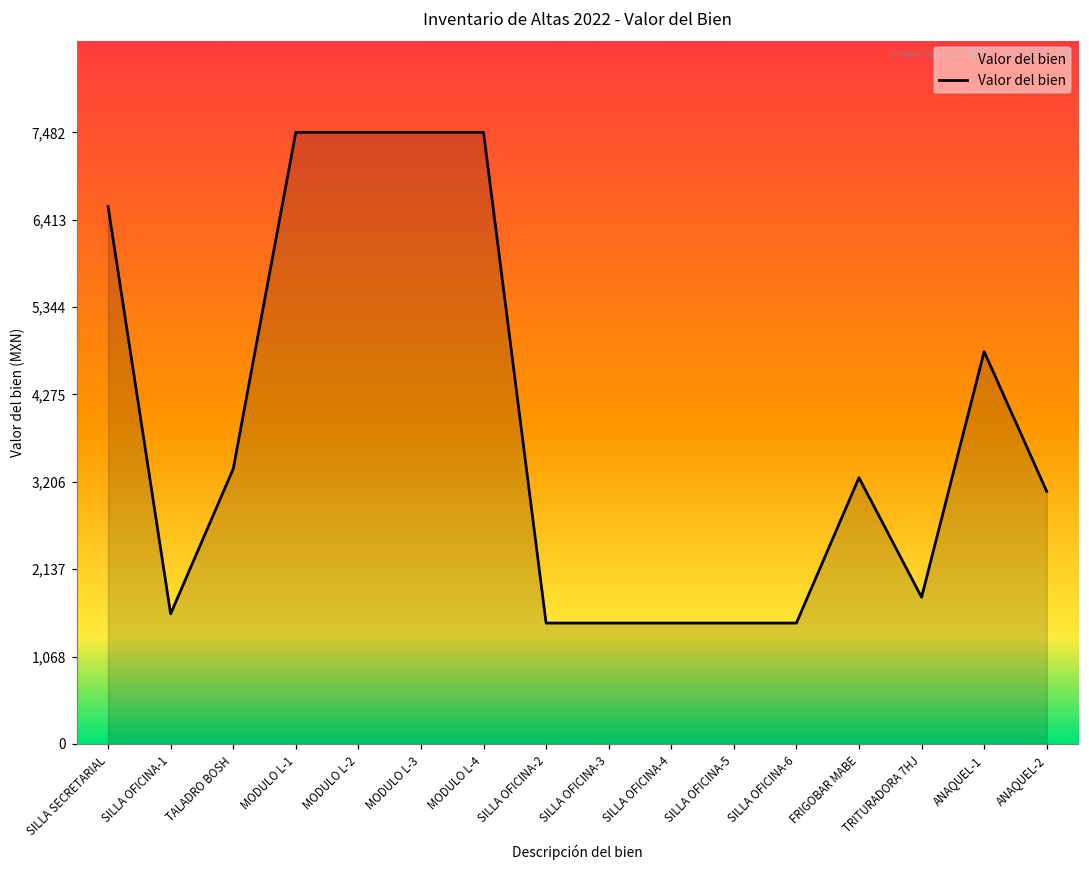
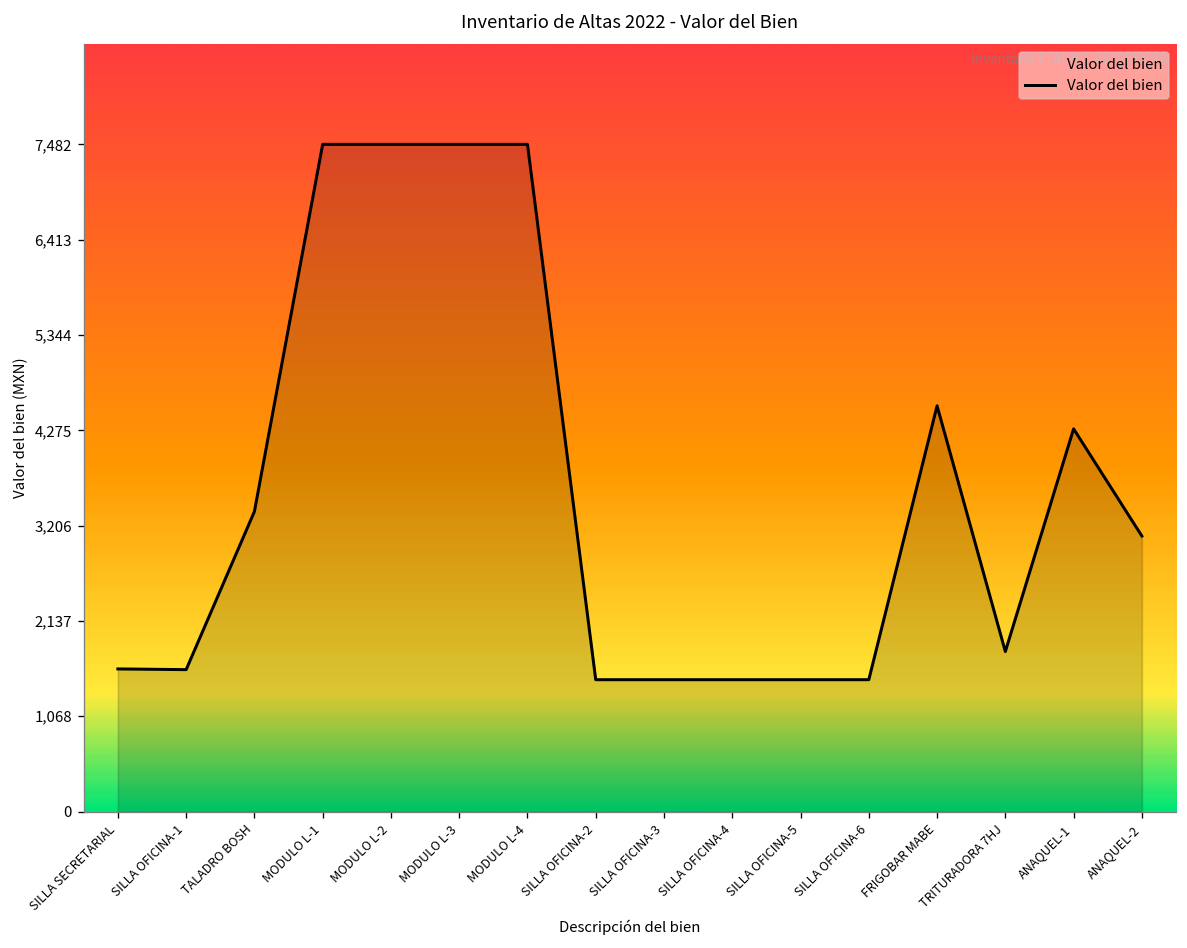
  {
-   "SILLA SECRETARIAL": "6,600",
+   "SILLA SECRETARIAL": "1,600",
    "SILLA OFICINA-1": "1,600",
    "TALADRO BOSH": "3,400",
    "MODULO L-1": "7,500",
    "MODULO L-2": "7,500",
    "MODULO L-3": "7,500",
    "MODULO L-4": "7,500",
    "SILLA OFICINA-2": "1,500",
    "SILLA OFICINA-3": "1,500",
    "SILLA OFICINA-4": "1,500",
    "SILLA OFICINA-5": "1,500",
    "SILLA OFICINA-6": "1,500",
-   "FRIGOBAR MABE": "3,300",
+   "FRIGOBAR MABE": "4,600",
    "TRITURADORA 7HJ": "1,800",
-   "ANAQUEL-1": "4,800",
+   "ANAQUEL-1": "4,300",
    "ANAQUEL-2": "3,100"
  }
